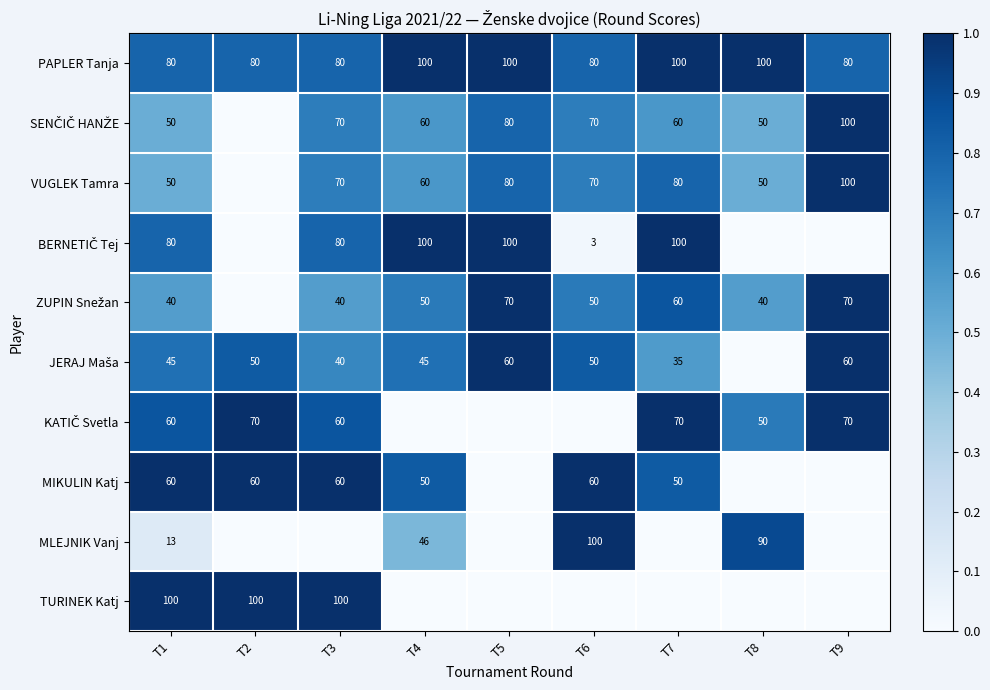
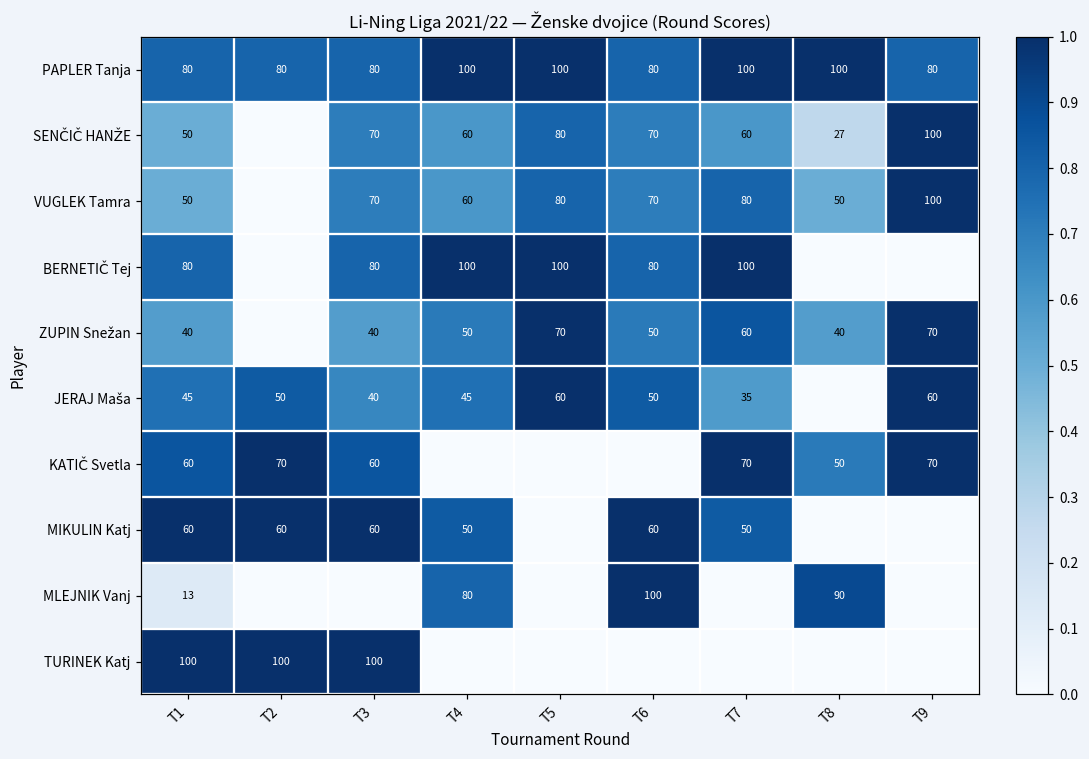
  {
    "PAPLER Tanja": {
      "T1": 80,
      "T2": 80,
      "T3": 80,
      "T4": 100,
      "T5": 100,
      "T6": 80,
      "T7": 100,
      "T8": 100,
      "T9": 80
    },
    "SENČIČ HANŽE": {
      "T1": 50,
      "T3": 70,
      "T4": 60,
      "T5": 80,
      "T6": 70,
      "T7": 60,
-     "T8": 50,
+     "T8": 27,
      "T9": 100
    },
    "VUGLEK Tamra": {
      "T1": 50,
      "T3": 70,
      "T4": 60,
      "T5": 80,
      "T6": 70,
      "T7": 80,
      "T8": 50,
      "T9": 100
    },
    "BERNETIČ Tej": {
      "T1": 80,
      "T3": 80,
      "T4": 100,
      "T5": 100,
-     "T6": 3,
+     "T6": 80,
      "T7": 100
    },
    "ZUPIN Snežan": {
      "T1": 40,
      "T3": 40,
      "T4": 50,
      "T5": 70,
      "T6": 50,
      "T7": 60,
      "T8": 40,
      "T9": 70
    },
    "JERAJ Maša": {
      "T1": 45,
      "T2": 50,
      "T3": 40,
      "T4": 45,
      "T5": 60,
      "T6": 50,
      "T7": 35,
      "T9": 60
    },
    "KATIČ Svetla": {
      "T1": 60,
      "T2": 70,
      "T3": 60,
      "T7": 70,
      "T8": 50,
      "T9": 70
    },
    "MIKULIN Katj": {
      "T1": 60,
      "T2": 60,
      "T3": 60,
      "T4": 50,
      "T6": 60,
      "T7": 50
    },
    "MLEJNIK Vanj": {
      "T1": 13,
-     "T4": 46,
+     "T4": 80,
      "T6": 100,
      "T8": 90
    },
    "TURINEK Katj": {
      "T1": 100,
      "T2": 100,
      "T3": 100
    }
  }
